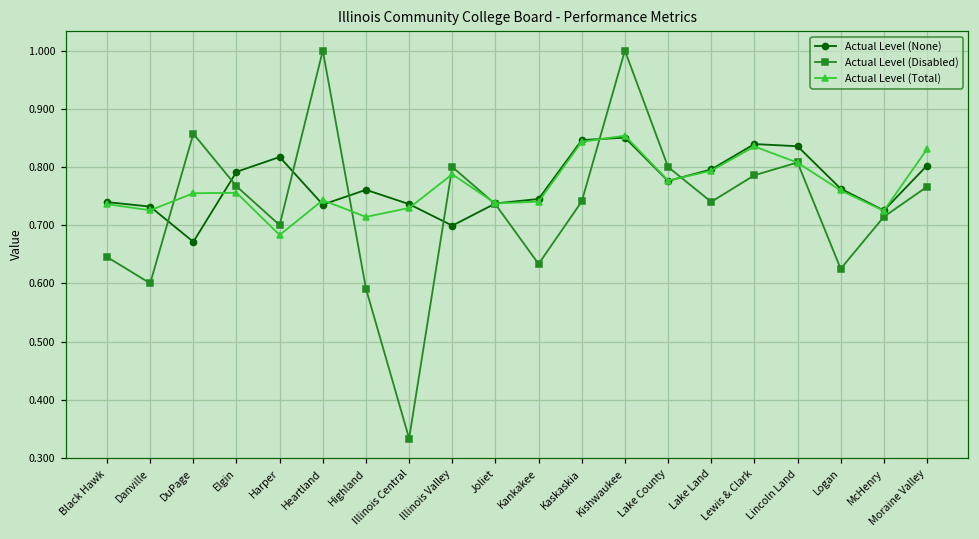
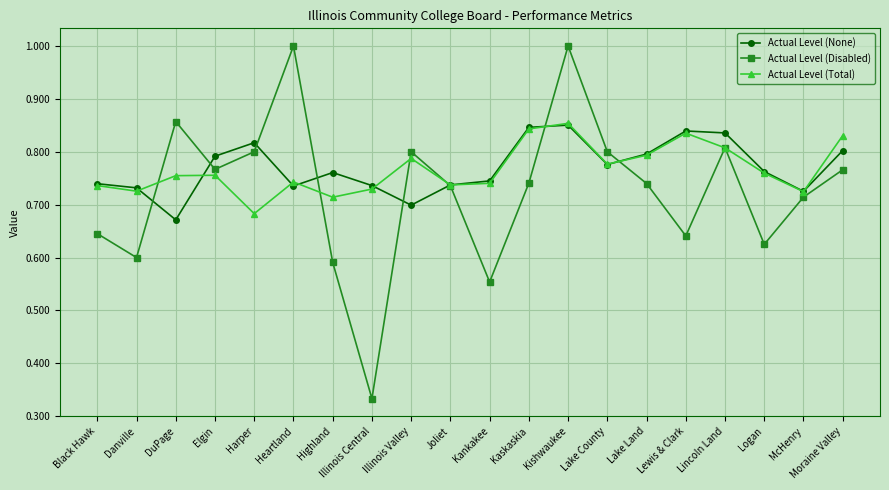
  {
    "Actual Level (None)": {
      "Danville": 0.73,
      "DuPage": 0.67,
      "Elgin": 0.79,
      "Harper": 0.82,
      "Heartland": 0.74,
      "Highland": 0.76,
      "Illinois Central": 0.74,
      "Illinois Valley": 0.70,
      "Lincoln Land": 0.84,
      "Moraine Valley": 0.80
    },
    "Actual Level (Disabled)": {
      "Black Hawk": 0.65,
      "Danville": 0.60,
      "DuPage": 0.86,
      "Elgin": 0.77,
-     "Harper": 0.7,
+     "Harper": 0.8,
      "Heartland": 1.00,
      "Highland": 0.59,
      "Illinois Central": 0.33,
      "Illinois Valley": 0.80,
-     "Kankakee": 0.63,
+     "Kankakee": 0.55,
      "Kaskaskia": 0.74,
      "Kishwaukee": 1.00,
      "Lake County": 0.80,
      "Lake Land": 0.74,
-     "Lewis & Clark": 0.79,
+     "Lewis & Clark": 0.64,
      "Logan": 0.63,
      "McHenry": 0.71,
      "Moraine Valley": 0.77
    },
    "Actual Level (Total)": {
      "Danville": 0.73,
      "DuPage": 0.75,
      "Elgin": 0.76,
      "Harper": 0.68,
      "Heartland": 0.74,
      "Highland": 0.71,
      "Illinois Central": 0.73,
      "Illinois Valley": 0.79,
      "Moraine Valley": 0.83
    }
  }
